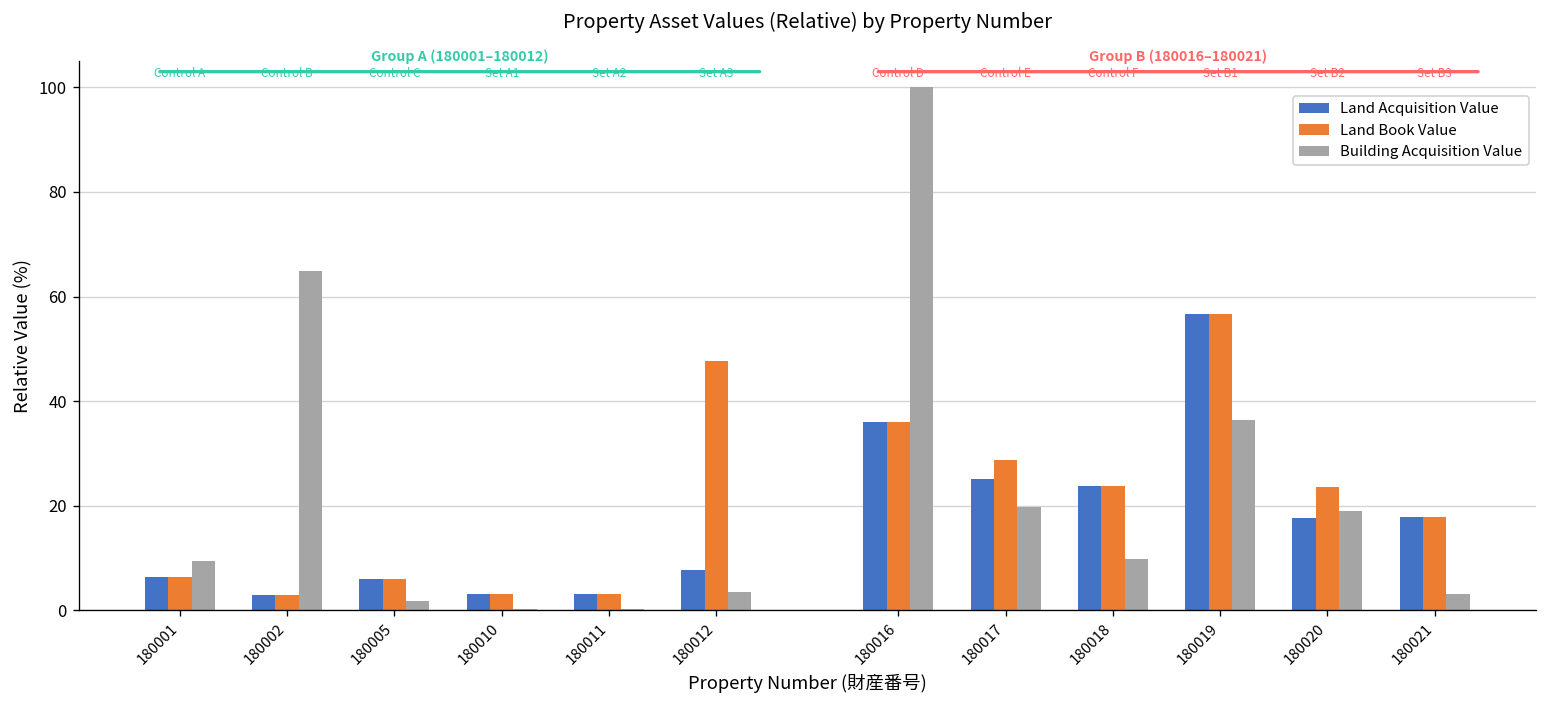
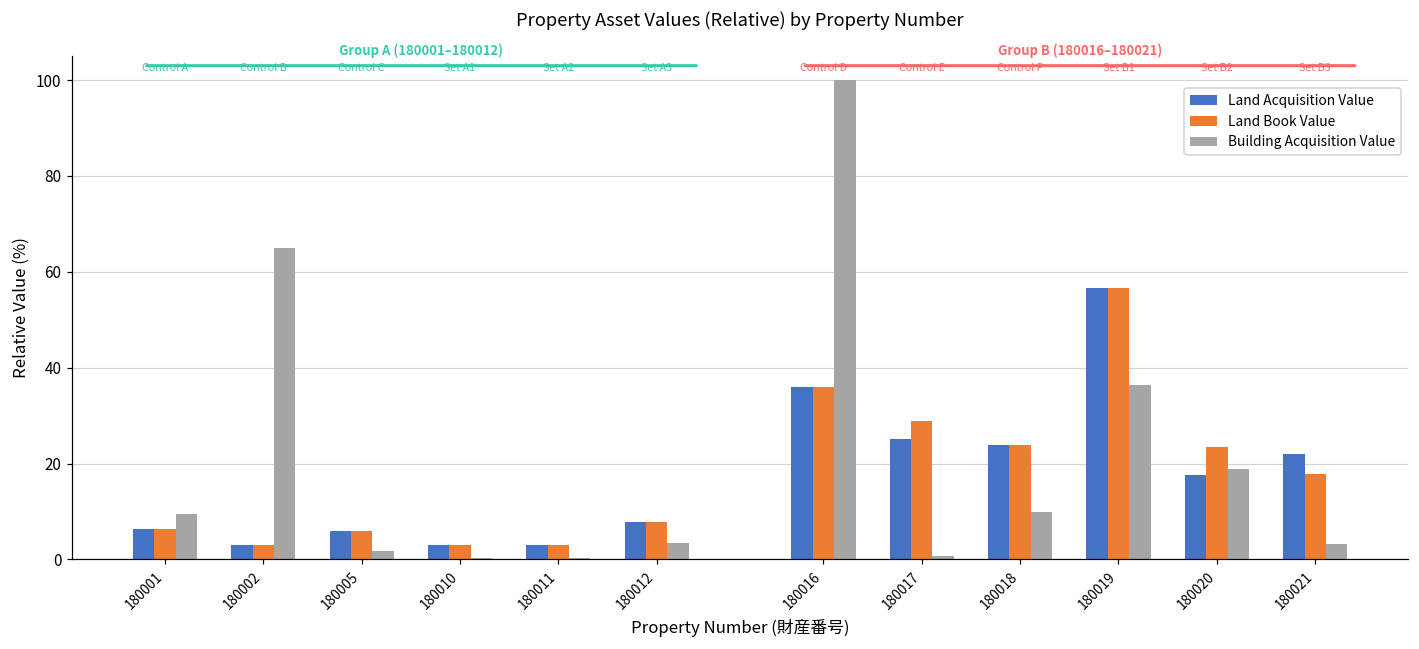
  {
    "Land Acquisition Value": {
      "180001": 6,
      "180002": 3,
      "180005": 6,
      "180010": 3,
      "180011": 3,
      "180012": 8,
      "180016": 36,
      "180017": 25,
      "180018": 24,
      "180019": 57,
      "180020": 18,
-     "180021": 18
+     "180021": 22
    },
    "Land Book Value": {
      "180001": 6,
      "180002": 3,
      "180005": 6,
      "180010": 3,
      "180011": 3,
-     "180012": 48,
+     "180012": 8,
      "180016": 36,
      "180017": 29,
      "180018": 24,
      "180019": 57,
      "180020": 24,
      "180021": 18
    },
    "Building Acquisition Value": {
      "180001": 9,
      "180002": 65,
      "180005": 2,
      "180012": 3,
      "180016": 100,
-     "180017": 20,
+     "180017": 1,
      "180018": 10,
      "180019": 36,
      "180020": 19,
      "180021": 3
    }
  }
